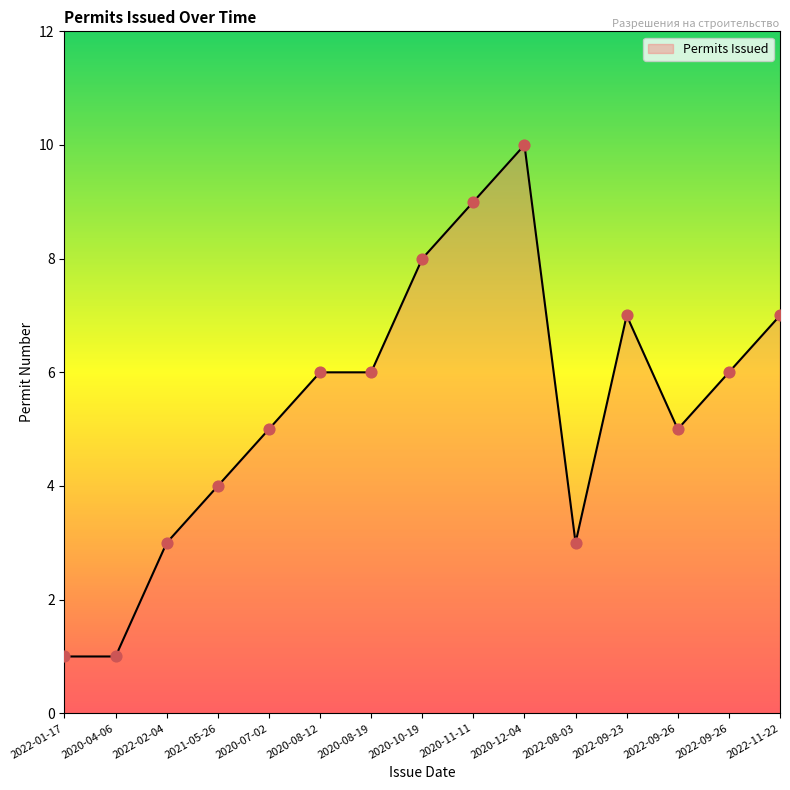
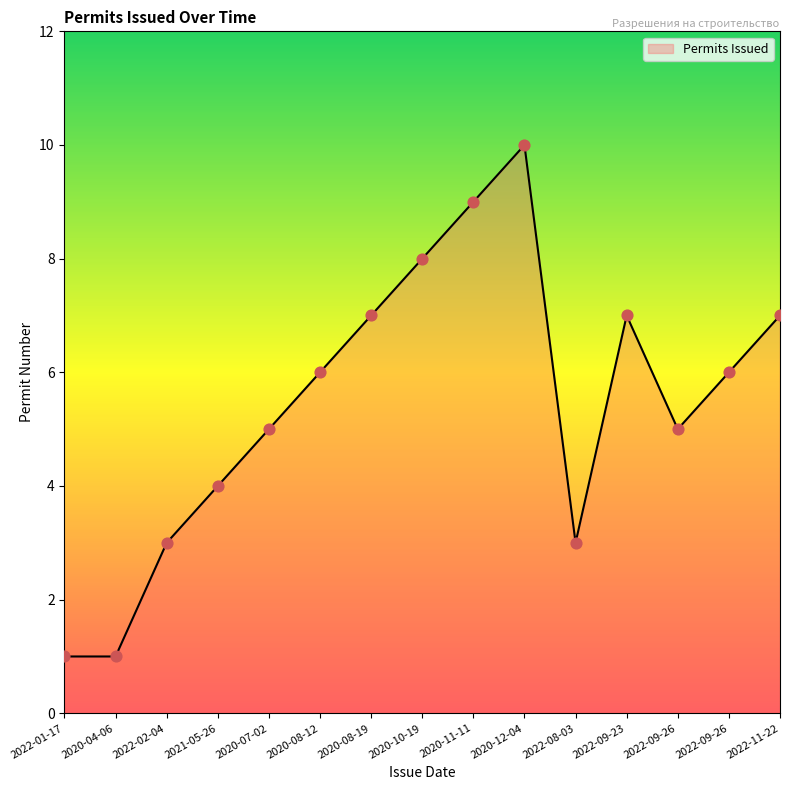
  {
    "2022-01-17": 1,
    "2020-04-06": 1,
    "2022-02-04": 3,
    "2021-05-26": 4,
    "2020-07-02": 5,
    "2020-08-12": 6,
-   "2020-08-19": 6,
+   "2020-08-19": 7,
    "2020-10-19": 8,
    "2020-11-11": 9,
    "2020-12-04": 10,
    "2022-08-03": 3,
    "2022-09-23": 7,
    "2022-11-22": 7
  }
